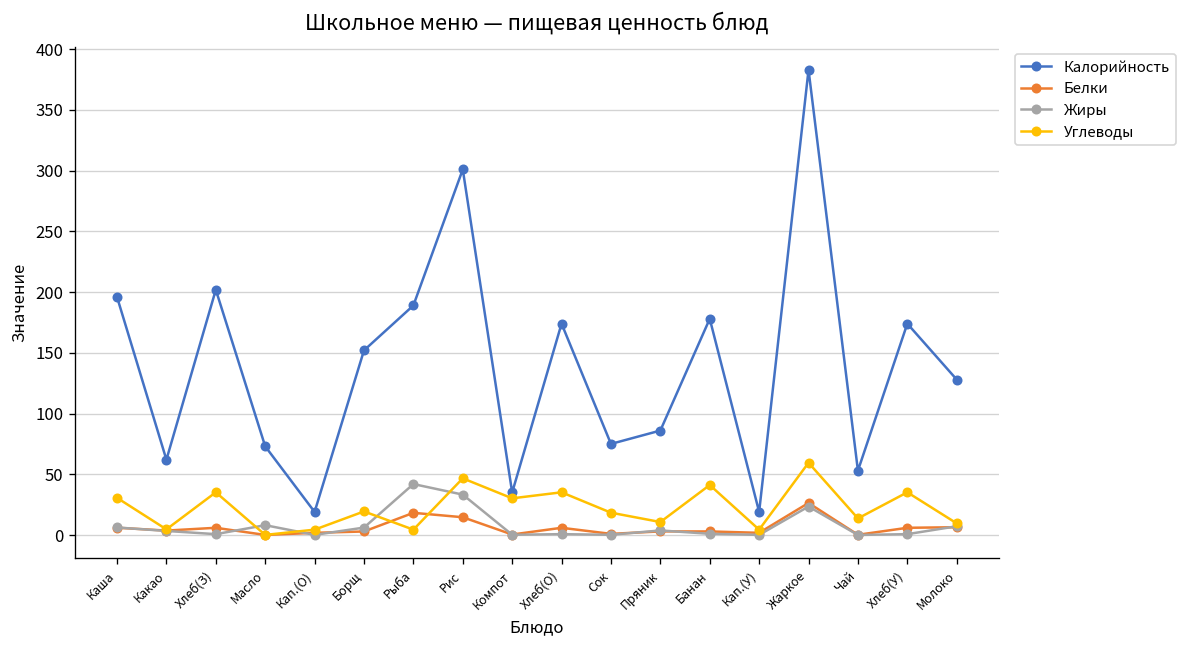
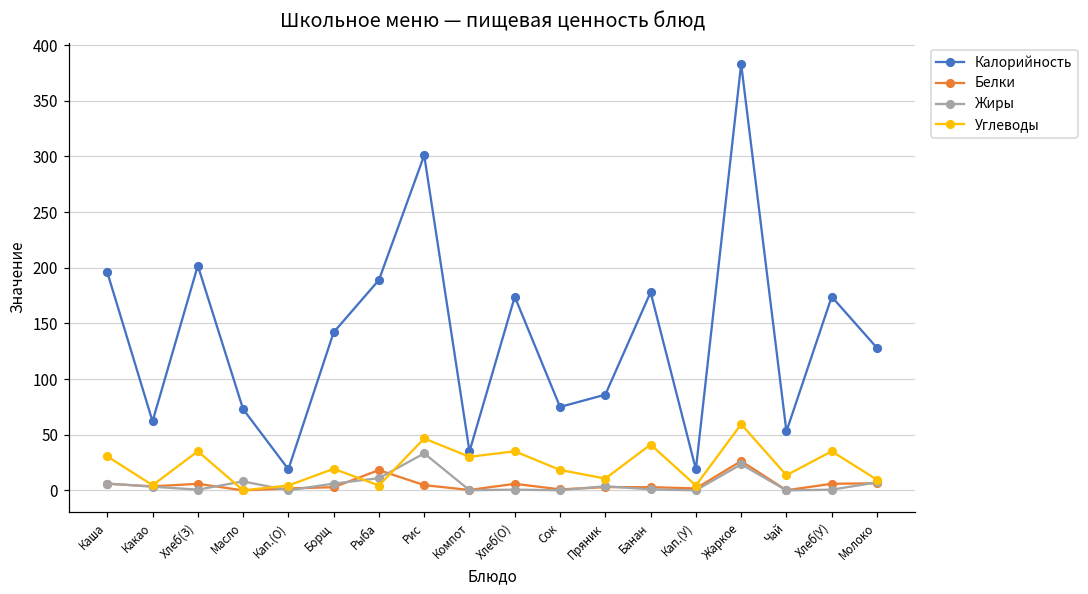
  {
    "Калорийность": {
      "Каша": 196,
      "Какао": 62,
      "Хлеб(З)": 202,
      "Масло": 73,
      "Кап.(О)": 19,
-     "Борщ": 152,
+     "Борщ": 142,
      "Рыба": 189,
      "Рис": 301,
      "Компот": 35,
      "Хлеб(О)": 174,
      "Сок": 75,
      "Пряник": 86,
      "Банан": 178,
      "Кап.(У)": 19,
      "Жаркое": 383,
      "Чай": 53,
      "Хлеб(У)": 174,
      "Молоко": 128
    },
    "Белки": {
      "Хлеб(З)": 6,
      "Борщ": 3,
      "Рыба": 18,
-     "Рис": 15,
+     "Рис": 5,
      "Хлеб(О)": 6,
      "Жаркое": 26,
      "Хлеб(У)": 6
    },
    "Жиры": {
      "Хлеб(З)": 1,
      "Масло": 8,
      "Борщ": 6,
-     "Рыба": 42,
+     "Рыба": 11,
      "Рис": 33,
      "Хлеб(О)": 1,
      "Жаркое": 23,
      "Хлеб(У)": 1
    },
    "Углеводы": {
      "Каша": 31,
      "Хлеб(З)": 35,
      "Кап.(О)": 4,
      "Борщ": 19,
      "Рыба": 4,
      "Рис": 47,
      "Компот": 30,
      "Хлеб(О)": 35,
      "Сок": 18,
      "Пряник": 11,
      "Банан": 41,
      "Кап.(У)": 4,
      "Жаркое": 59,
      "Чай": 14,
      "Хлеб(У)": 35
    }
  }
